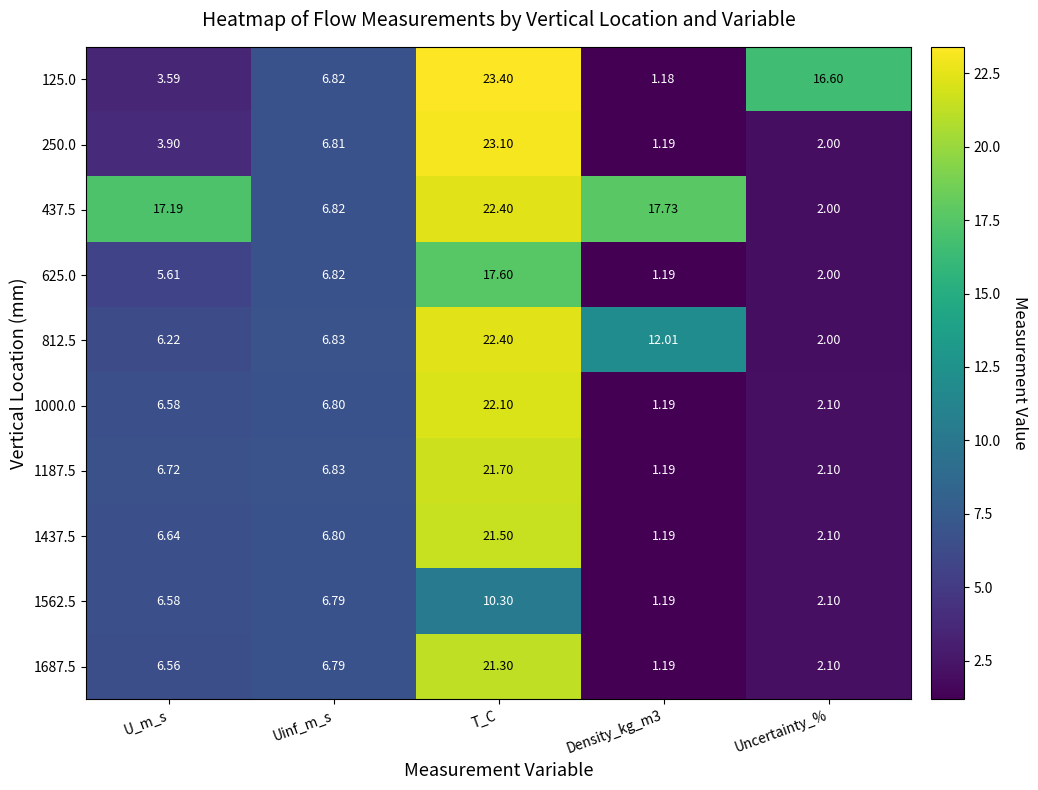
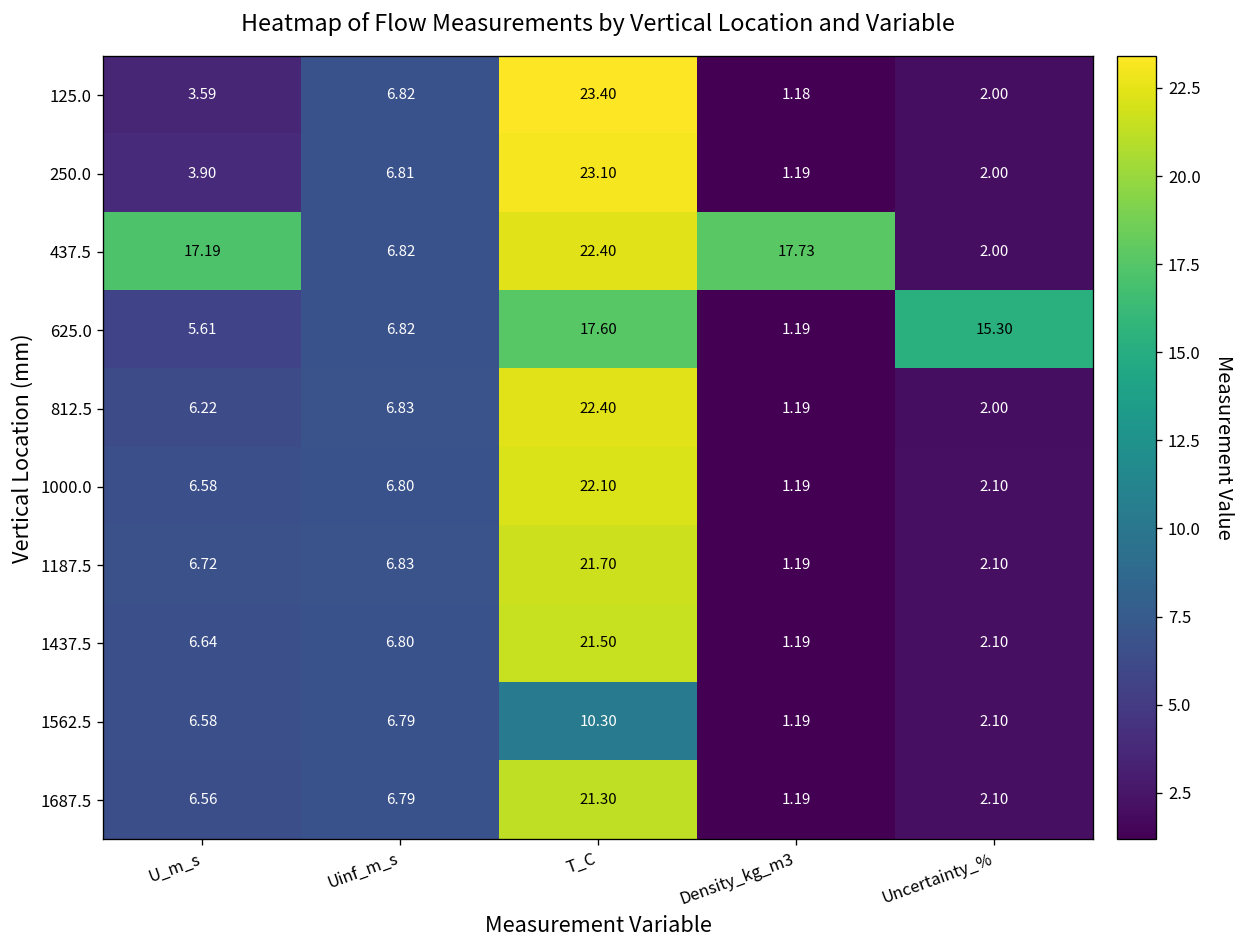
  {
    "125.0": {
      "U_m_s": 3.59,
      "Uinf_m_s": 6.82,
      "T_C": 23.40,
      "Density_kg_m3": 1.18,
-     "Uncertainty_%": 16.60
+     "Uncertainty_%": 2.00
    },
    "250.0": {
      "U_m_s": 3.90,
      "Uinf_m_s": 6.81,
      "T_C": 23.10,
      "Density_kg_m3": 1.19,
      "Uncertainty_%": 2.00
    },
    "437.5": {
      "U_m_s": 17.19,
      "Uinf_m_s": 6.82,
      "T_C": 22.40,
      "Density_kg_m3": 17.73,
      "Uncertainty_%": 2.00
    },
    "625.0": {
      "U_m_s": 5.61,
      "Uinf_m_s": 6.82,
      "T_C": 17.60,
      "Density_kg_m3": 1.19,
-     "Uncertainty_%": 2.00
+     "Uncertainty_%": 15.30
    },
    "812.5": {
      "U_m_s": 6.22,
      "Uinf_m_s": 6.83,
      "T_C": 22.40,
-     "Density_kg_m3": 12.01,
+     "Density_kg_m3": 1.19,
      "Uncertainty_%": 2.00
    },
    "1000.0": {
      "U_m_s": 6.58,
      "Uinf_m_s": 6.80,
      "T_C": 22.10,
      "Density_kg_m3": 1.19,
      "Uncertainty_%": 2.10
    },
    "1187.5": {
      "U_m_s": 6.72,
      "Uinf_m_s": 6.83,
      "T_C": 21.70,
      "Density_kg_m3": 1.19,
      "Uncertainty_%": 2.10
    },
    "1437.5": {
      "U_m_s": 6.64,
      "Uinf_m_s": 6.80,
      "T_C": 21.50,
      "Density_kg_m3": 1.19,
      "Uncertainty_%": 2.10
    },
    "1562.5": {
      "U_m_s": 6.58,
      "Uinf_m_s": 6.79,
      "T_C": 10.30,
      "Density_kg_m3": 1.19,
      "Uncertainty_%": 2.10
    },
    "1687.5": {
      "U_m_s": 6.56,
      "Uinf_m_s": 6.79,
      "T_C": 21.30,
      "Density_kg_m3": 1.19,
      "Uncertainty_%": 2.10
    }
  }
